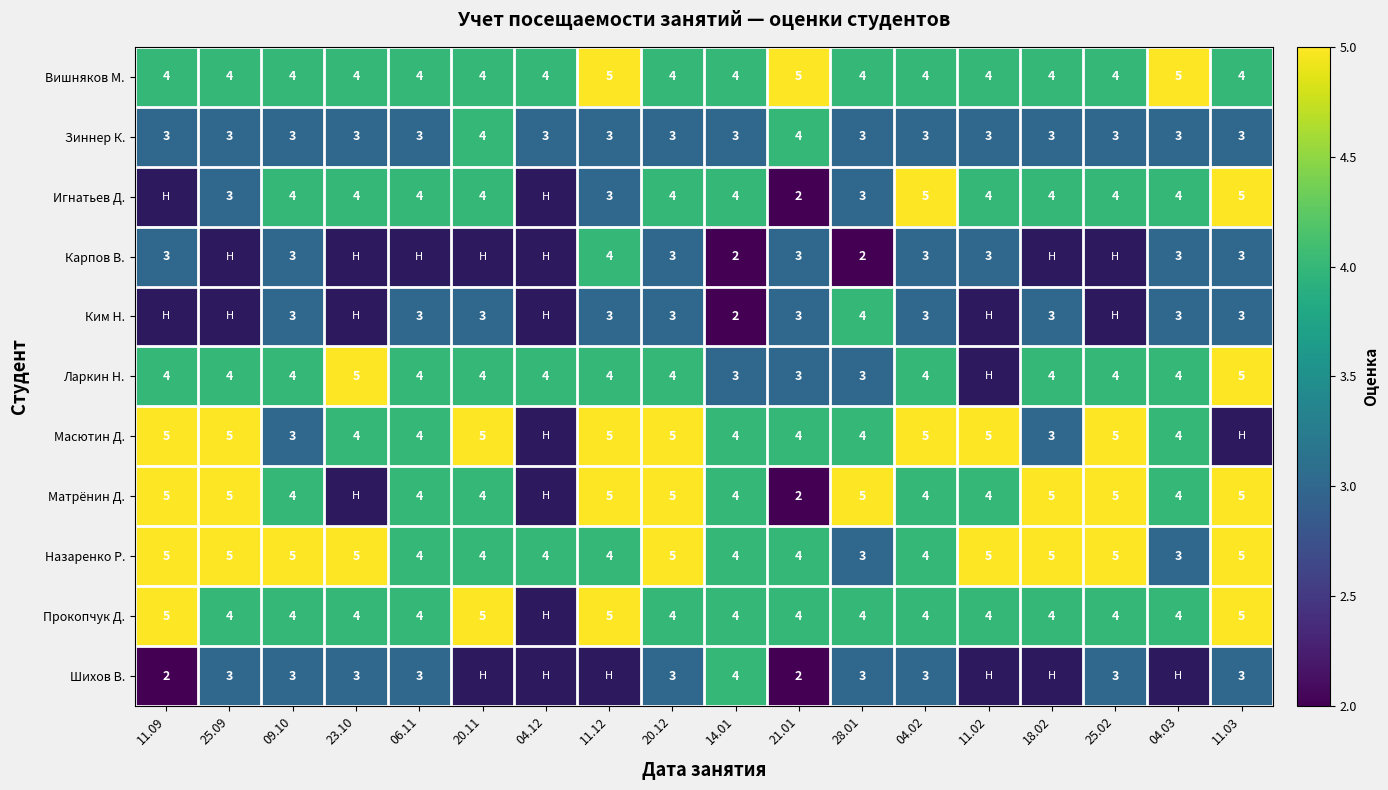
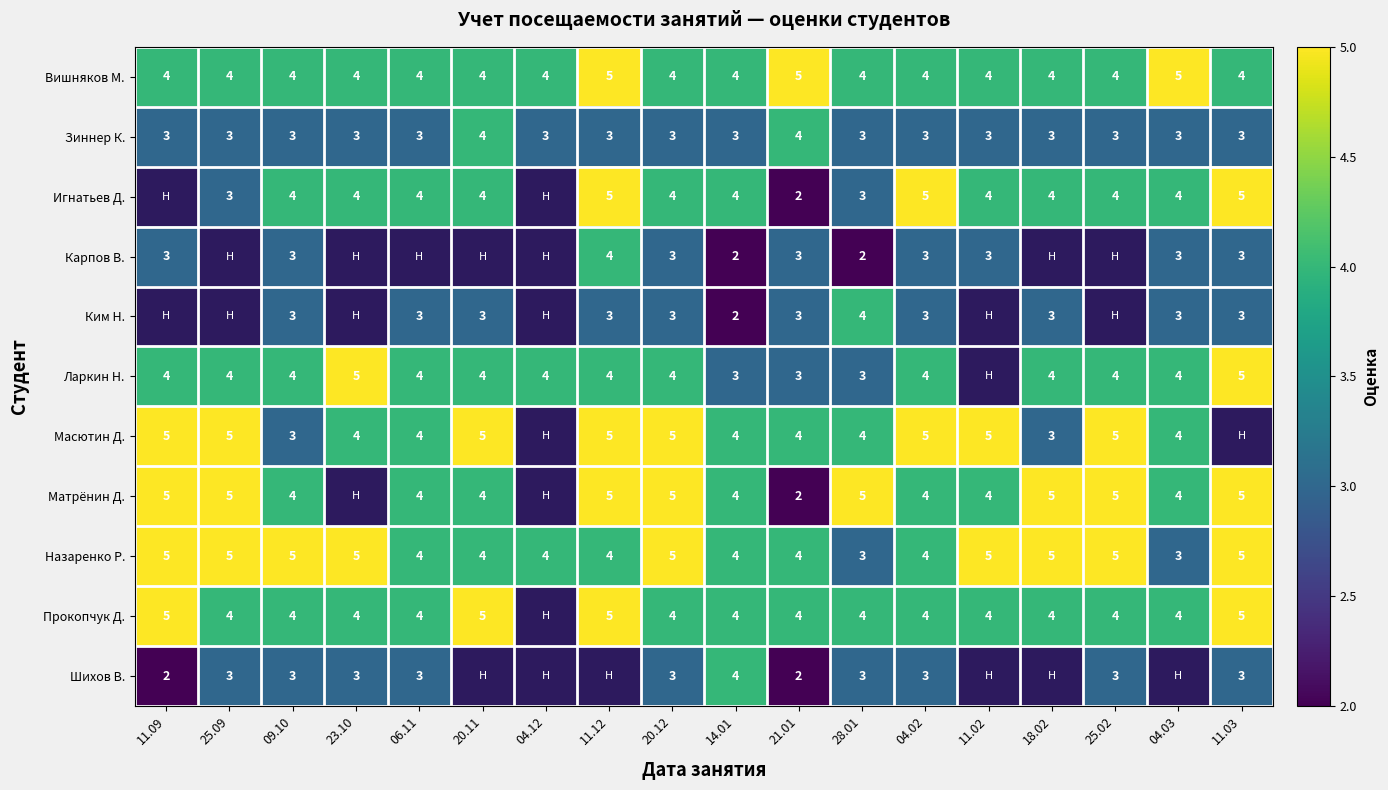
  {
    "Вишняков М.": {
      "11.09": 4,
      "25.09": 4,
      "09.10": 4,
      "23.10": 4,
      "06.11": 4,
      "20.11": 4,
      "04.12": 4,
      "11.12": 5,
      "20.12": 4,
      "14.01": 4,
      "21.01": 5,
      "28.01": 4,
      "04.02": 4,
      "11.02": 4,
      "18.02": 4,
      "25.02": 4,
      "04.03": 5,
      "11.03": 4
    },
    "Зиннер К.": {
      "11.09": 3,
      "25.09": 3,
      "09.10": 3,
      "23.10": 3,
      "06.11": 3,
      "20.11": 4,
      "04.12": 3,
      "11.12": 3,
      "20.12": 3,
      "14.01": 3,
      "21.01": 4,
      "28.01": 3,
      "04.02": 3,
      "11.02": 3,
      "18.02": 3,
      "25.02": 3,
      "04.03": 3,
      "11.03": 3
    },
    "Игнатьев Д.": {
      "25.09": 3,
      "09.10": 4,
      "23.10": 4,
      "06.11": 4,
      "20.11": 4,
-     "11.12": 3,
+     "11.12": 5,
      "20.12": 4,
      "14.01": 4,
      "21.01": 2,
      "28.01": 3,
      "04.02": 5,
      "11.02": 4,
      "18.02": 4,
      "25.02": 4,
      "04.03": 4,
      "11.03": 5
    },
    "Карпов В.": {
      "11.09": 3,
      "09.10": 3,
      "11.12": 4,
      "20.12": 3,
      "14.01": 2,
      "21.01": 3,
      "28.01": 2,
      "04.02": 3,
      "11.02": 3,
      "04.03": 3,
      "11.03": 3
    },
    "Ким Н.": {
      "09.10": 3,
      "06.11": 3,
      "20.11": 3,
      "11.12": 3,
      "20.12": 3,
      "14.01": 2,
      "21.01": 3,
      "28.01": 4,
      "04.02": 3,
      "18.02": 3,
      "04.03": 3,
      "11.03": 3
    },
    "Ларкин Н.": {
      "11.09": 4,
      "25.09": 4,
      "09.10": 4,
      "23.10": 5,
      "06.11": 4,
      "20.11": 4,
      "04.12": 4,
      "11.12": 4,
      "20.12": 4,
      "14.01": 3,
      "21.01": 3,
      "28.01": 3,
      "04.02": 4,
      "18.02": 4,
      "25.02": 4,
      "04.03": 4,
      "11.03": 5
    },
    "Масютин Д.": {
      "11.09": 5,
      "25.09": 5,
      "09.10": 3,
      "23.10": 4,
      "06.11": 4,
      "20.11": 5,
      "11.12": 5,
      "20.12": 5,
      "14.01": 4,
      "21.01": 4,
      "28.01": 4,
      "04.02": 5,
      "11.02": 5,
      "18.02": 3,
      "25.02": 5,
      "04.03": 4
    },
    "Матрёнин Д.": {
      "11.09": 5,
      "25.09": 5,
      "09.10": 4,
      "06.11": 4,
      "20.11": 4,
      "11.12": 5,
      "20.12": 5,
      "14.01": 4,
      "21.01": 2,
      "28.01": 5,
      "04.02": 4,
      "11.02": 4,
      "18.02": 5,
      "25.02": 5,
      "04.03": 4,
      "11.03": 5
    },
    "Назаренко Р.": {
      "11.09": 5,
      "25.09": 5,
      "09.10": 5,
      "23.10": 5,
      "06.11": 4,
      "20.11": 4,
      "04.12": 4,
      "11.12": 4,
      "20.12": 5,
      "14.01": 4,
      "21.01": 4,
      "28.01": 3,
      "04.02": 4,
      "11.02": 5,
      "18.02": 5,
      "25.02": 5,
      "04.03": 3,
      "11.03": 5
    },
    "Прокопчук Д.": {
      "11.09": 5,
      "25.09": 4,
      "09.10": 4,
      "23.10": 4,
      "06.11": 4,
      "20.11": 5,
      "11.12": 5,
      "20.12": 4,
      "14.01": 4,
      "21.01": 4,
      "28.01": 4,
      "04.02": 4,
      "11.02": 4,
      "18.02": 4,
      "25.02": 4,
      "04.03": 4,
      "11.03": 5
    },
    "Шихов В.": {
      "11.09": 2,
      "25.09": 3,
      "09.10": 3,
      "23.10": 3,
      "06.11": 3,
      "20.12": 3,
      "14.01": 4,
      "21.01": 2,
      "28.01": 3,
      "04.02": 3,
      "25.02": 3,
      "11.03": 3
    }
  }
